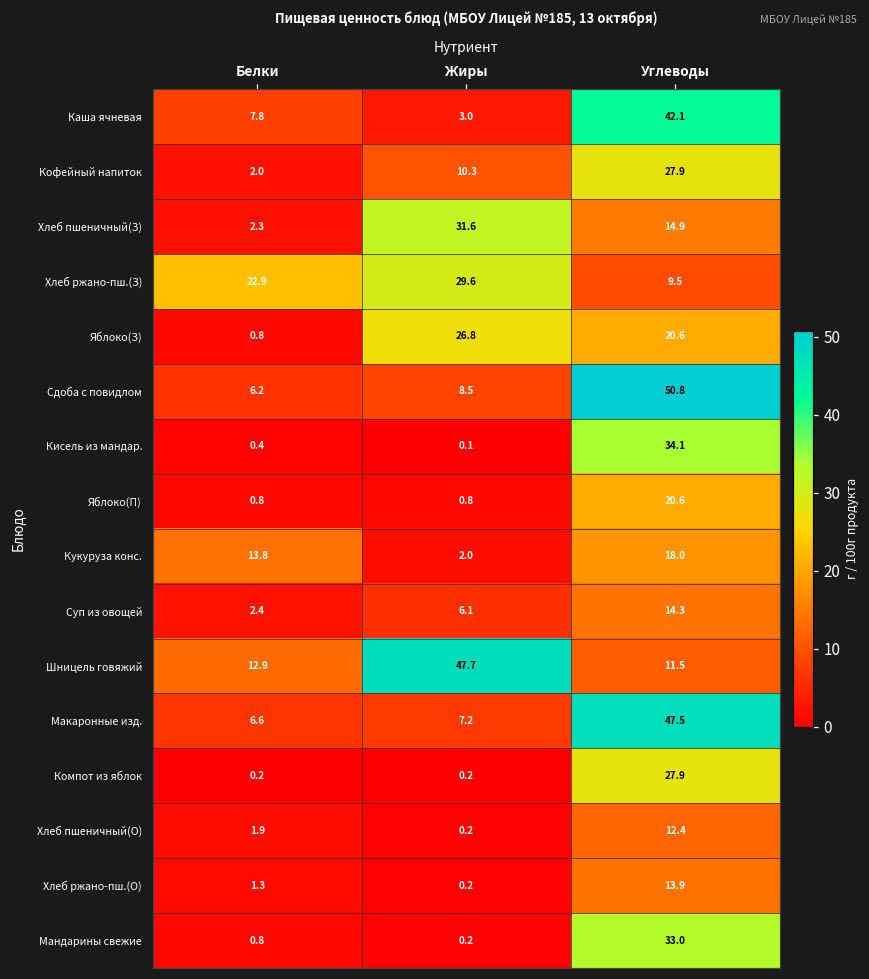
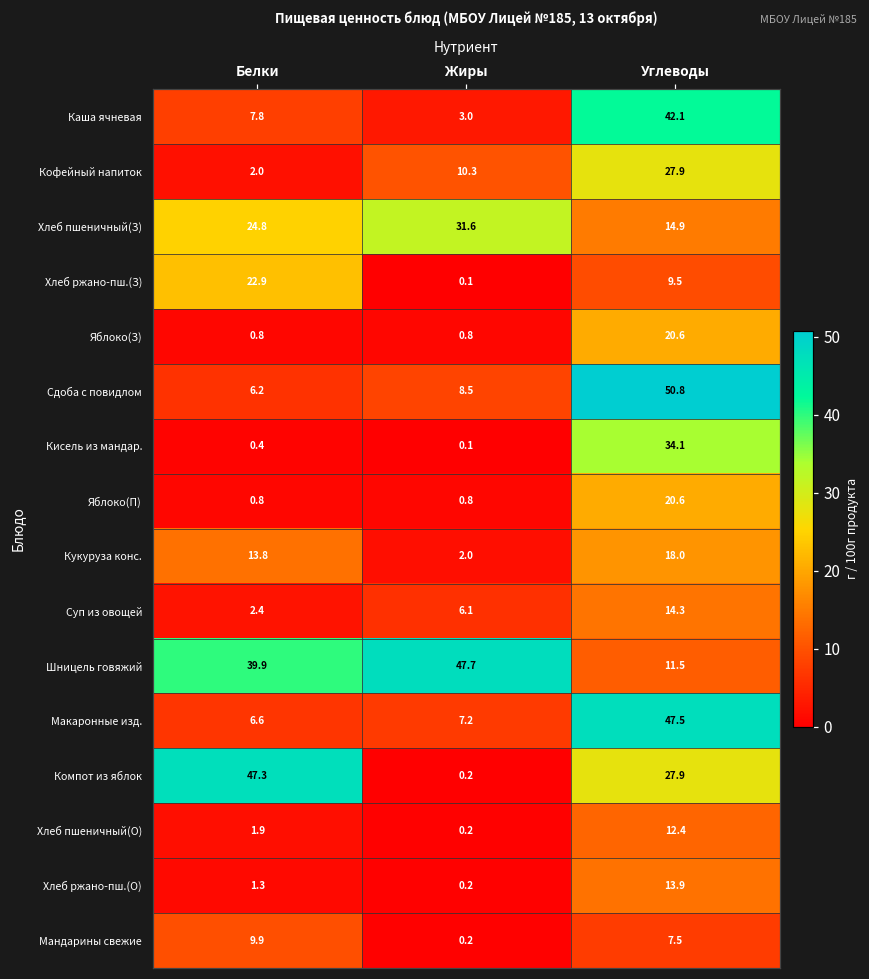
  {
    "Каша ячневая": {
      "Белки": 7.8,
      "Жиры": 3.0,
      "Углеводы": 42.1
    },
    "Кофейный напиток": {
      "Белки": 2.0,
      "Жиры": 10.3,
      "Углеводы": 27.9
    },
    "Хлеб пшеничный(З)": {
-     "Белки": 2.3,
+     "Белки": 24.8,
      "Жиры": 31.6,
      "Углеводы": 14.9
    },
    "Хлеб ржано-пш.(З)": {
      "Белки": 22.9,
-     "Жиры": 29.6,
+     "Жиры": 0.1,
      "Углеводы": 9.5
    },
    "Яблоко(З)": {
      "Белки": 0.8,
-     "Жиры": 26.8,
+     "Жиры": 0.8,
      "Углеводы": 20.6
    },
    "Сдоба с повидлом": {
      "Белки": 6.2,
      "Жиры": 8.5,
      "Углеводы": 50.8
    },
    "Кисель из мандар.": {
      "Белки": 0.4,
      "Жиры": 0.1,
      "Углеводы": 34.1
    },
    "Яблоко(П)": {
      "Белки": 0.8,
      "Жиры": 0.8,
      "Углеводы": 20.6
    },
    "Кукуруза конс.": {
      "Белки": 13.8,
      "Жиры": 2.0,
      "Углеводы": 18.0
    },
    "Суп из овощей": {
      "Белки": 2.4,
      "Жиры": 6.1,
      "Углеводы": 14.3
    },
    "Шницель говяжий": {
-     "Белки": 12.9,
+     "Белки": 39.9,
      "Жиры": 47.7,
      "Углеводы": 11.5
    },
    "Макаронные изд.": {
      "Белки": 6.6,
      "Жиры": 7.2,
      "Углеводы": 47.5
    },
    "Компот из яблок": {
-     "Белки": 0.2,
+     "Белки": 47.3,
      "Жиры": 0.2,
      "Углеводы": 27.9
    },
    "Хлеб пшеничный(О)": {
      "Белки": 1.9,
      "Жиры": 0.2,
      "Углеводы": 12.4
    },
    "Хлеб ржано-пш.(О)": {
      "Белки": 1.3,
      "Жиры": 0.2,
      "Углеводы": 13.9
    },
    "Мандарины свежие": {
-     "Белки": 0.8,
+     "Белки": 9.9,
      "Жиры": 0.2,
-     "Углеводы": 33.0
+     "Углеводы": 7.5
    }
  }
